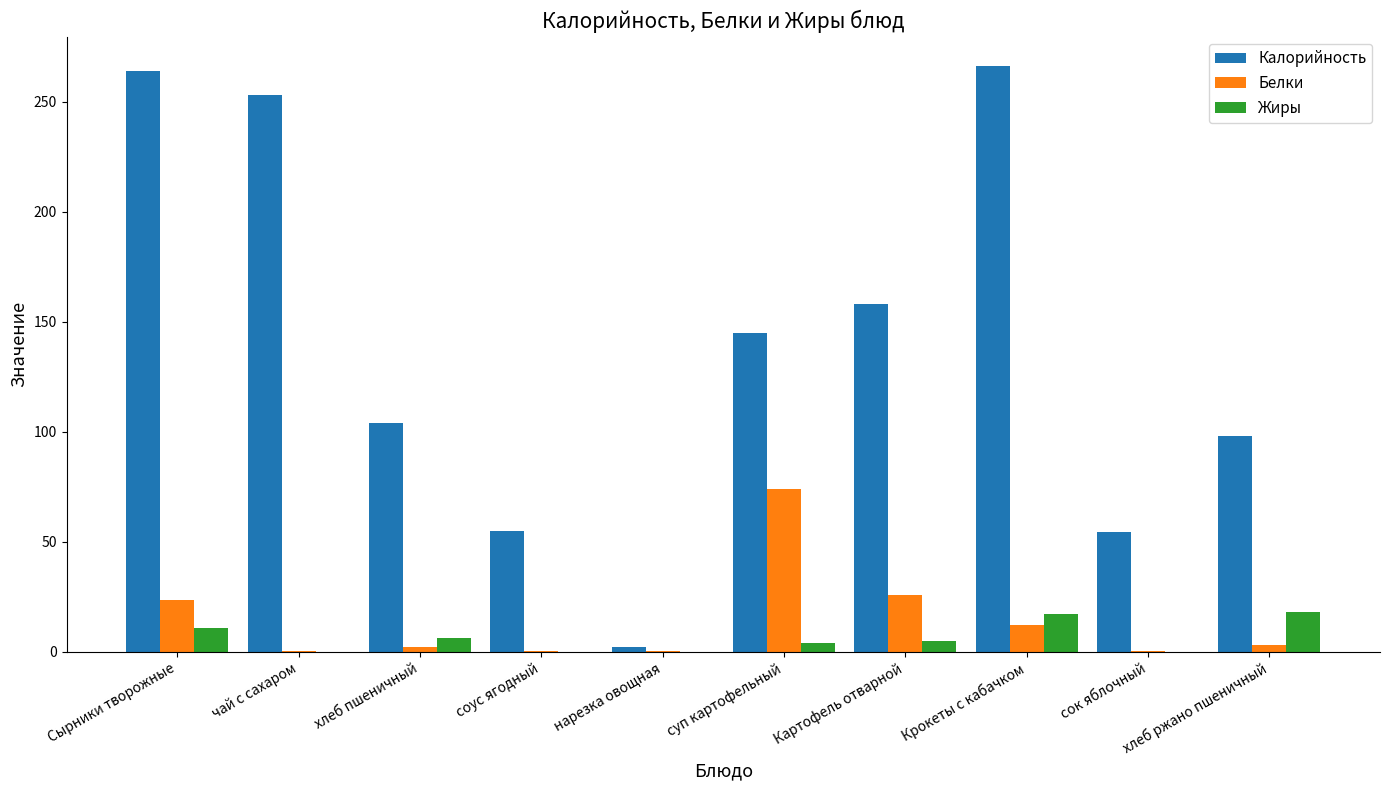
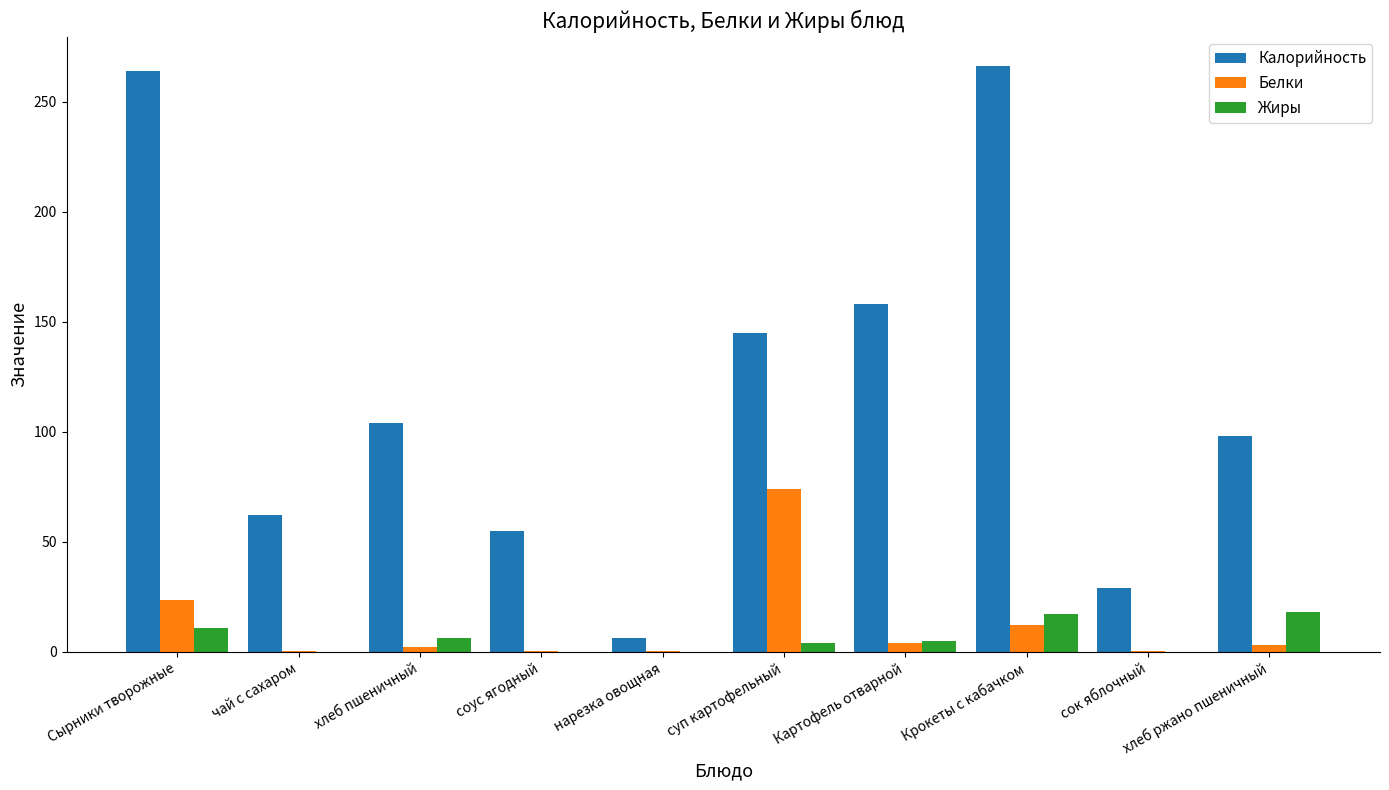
  {
    "Калорийность": {
      "Сырники творожные": 264,
-     "чай с сахаром": 253,
+     "чай с сахаром": 62,
      "хлеб пшеничный": 104,
      "соус ягодный": 55,
-     "нарезка овощная": 2,
+     "нарезка овощная": 6,
      "суп картофельный": 145,
      "Картофель отварной": 158,
      "Крокеты с кабачком": 266,
-     "сок яблочный": 55,
+     "сок яблочный": 29,
      "хлеб ржано пшеничный": 98
    },
    "Белки": {
      "Сырники творожные": 24,
      "хлеб пшеничный": 2,
      "суп картофельный": 74,
-     "Картофель отварной": 26,
+     "Картофель отварной": 4,
      "Крокеты с кабачком": 12,
      "хлеб ржано пшеничный": 3
    },
    "Жиры": {
      "Сырники творожные": 11,
      "хлеб пшеничный": 7,
      "соус ягодный": 0,
      "нарезка овощная": 0,
      "суп картофельный": 4,
      "Картофель отварной": 5,
      "Крокеты с кабачком": 17,
      "хлеб ржано пшеничный": 18
    }
  }
